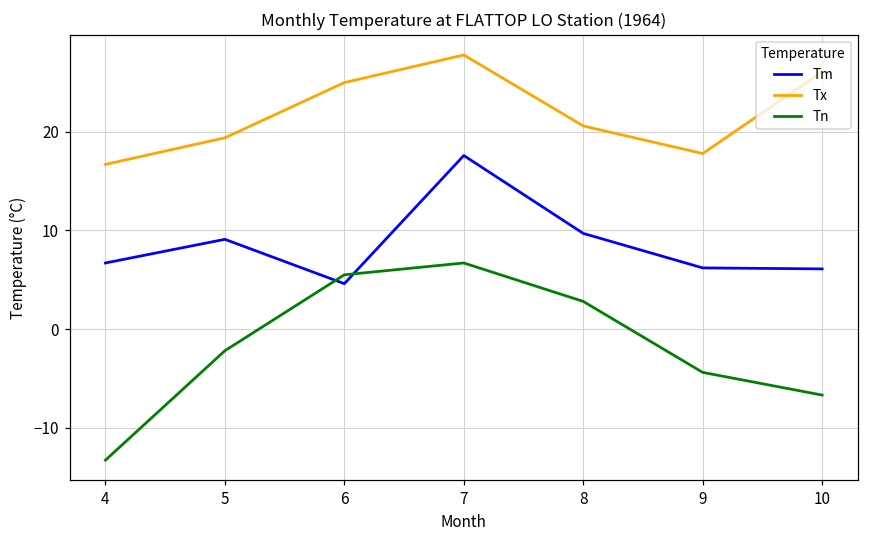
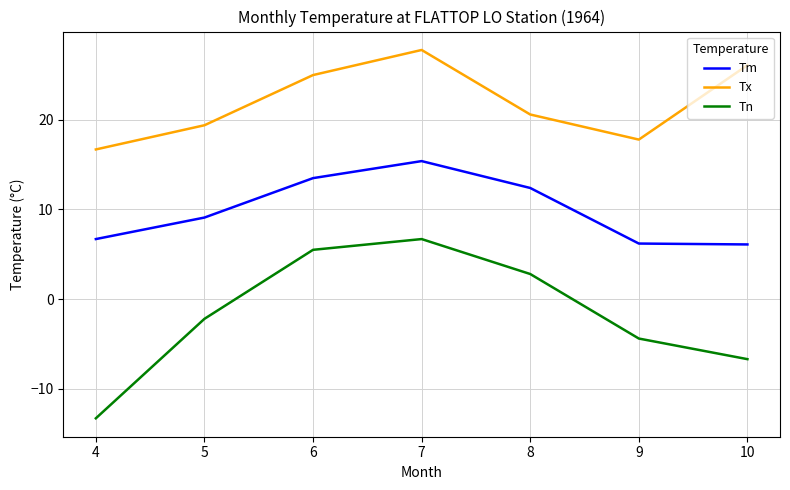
  {
    "Tm": {
      "4": 7,
      "5": 9,
-     "6": 5,
-     "7": 18,
-     "8": 10,
+     "6": 14,
+     "7": 15,
+     "8": 12,
      "9": 6,
      "10": 6
    },
    "Tx": {
      "4": 17,
      "5": 19,
      "6": 25,
      "7": 28,
      "8": 21,
      "9": 18
    },
    "Tn": {
      "4": -13,
      "5": -2,
      "6": 6,
      "7": 7,
      "8": 3,
      "9": -4,
      "10": -7
    }
  }
